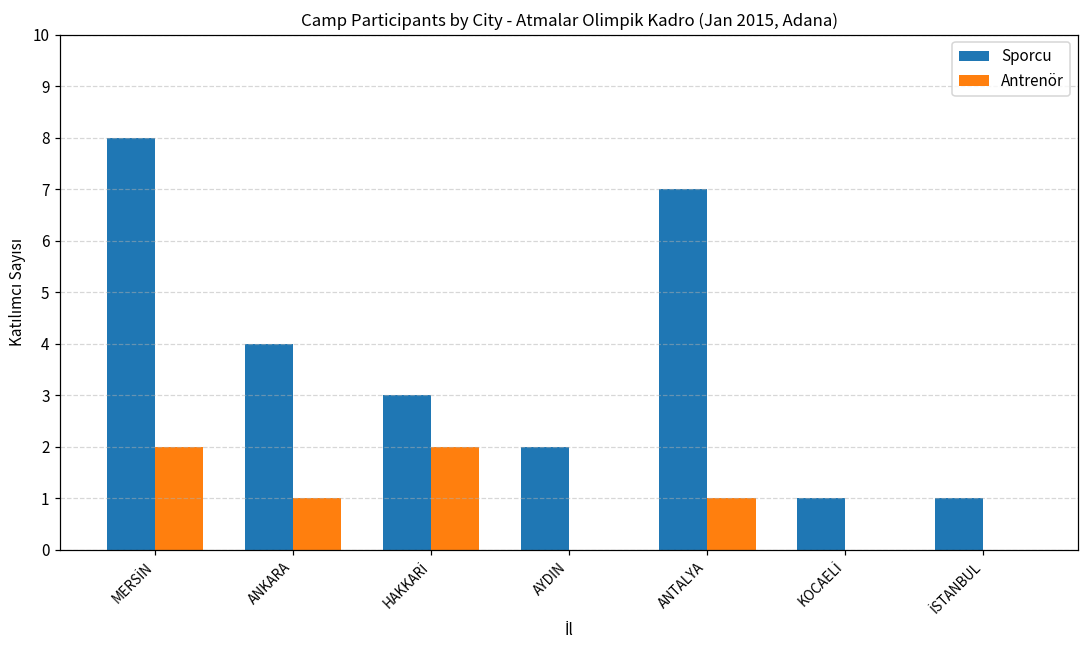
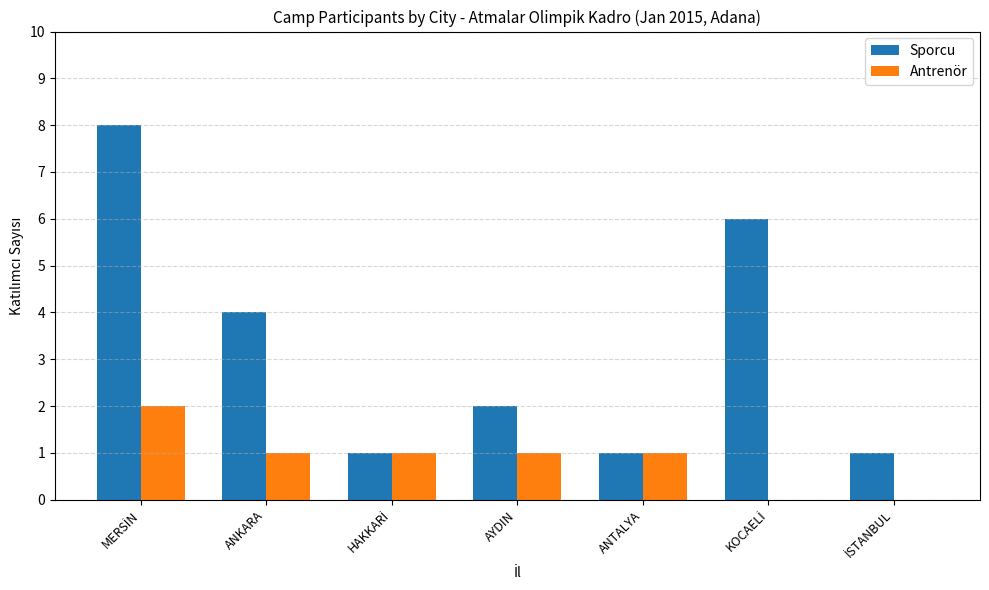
  {
    "Sporcu": {
      "MERSİN": 8,
      "ANKARA": 4,
-     "HAKKARİ": 3,
+     "HAKKARİ": 1,
      "AYDIN": 2,
-     "ANTALYA": 7,
-     "KOCAELİ": 1,
+     "ANTALYA": 1,
+     "KOCAELİ": 6,
      "İSTANBUL": 1
    },
    "Antrenör": {
      "MERSİN": 2,
      "ANKARA": 1,
-     "HAKKARİ": 2,
-     "AYDIN": 0,
+     "HAKKARİ": 1,
+     "AYDIN": 1,
      "ANTALYA": 1,
      "KOCAELİ": 0,
      "İSTANBUL": 0
    }
  }
